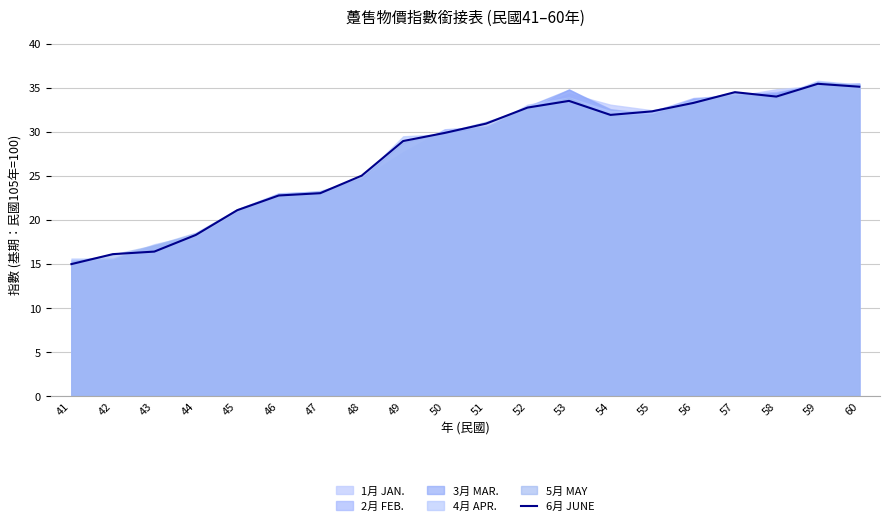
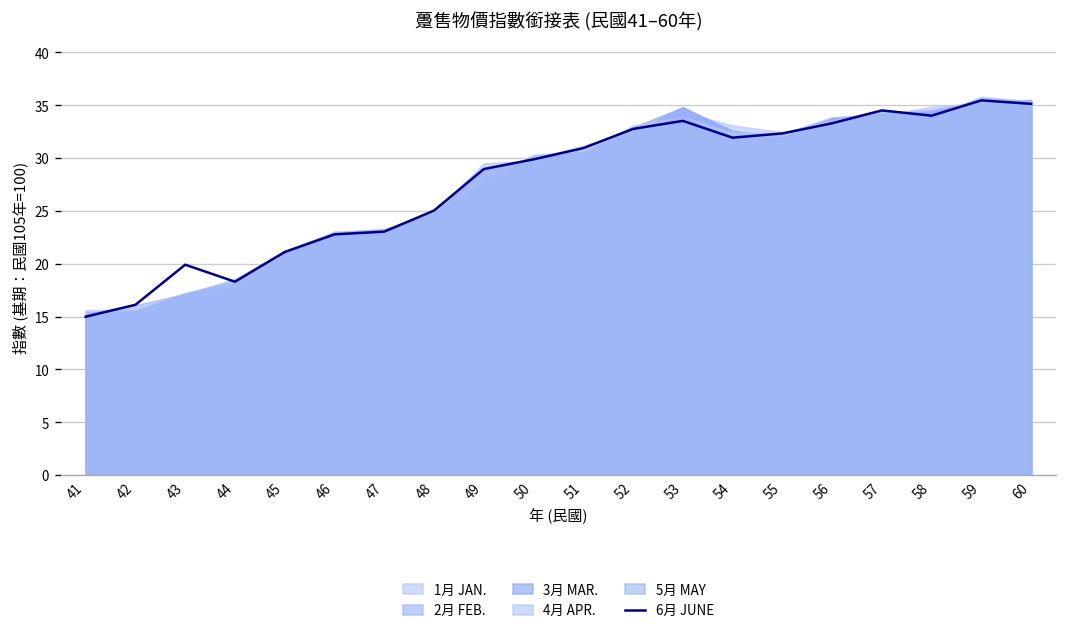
  {
    "6月 JUNE": {
-     "43": 16,
+     "43": 20,
      "53": 34
    }
  }
